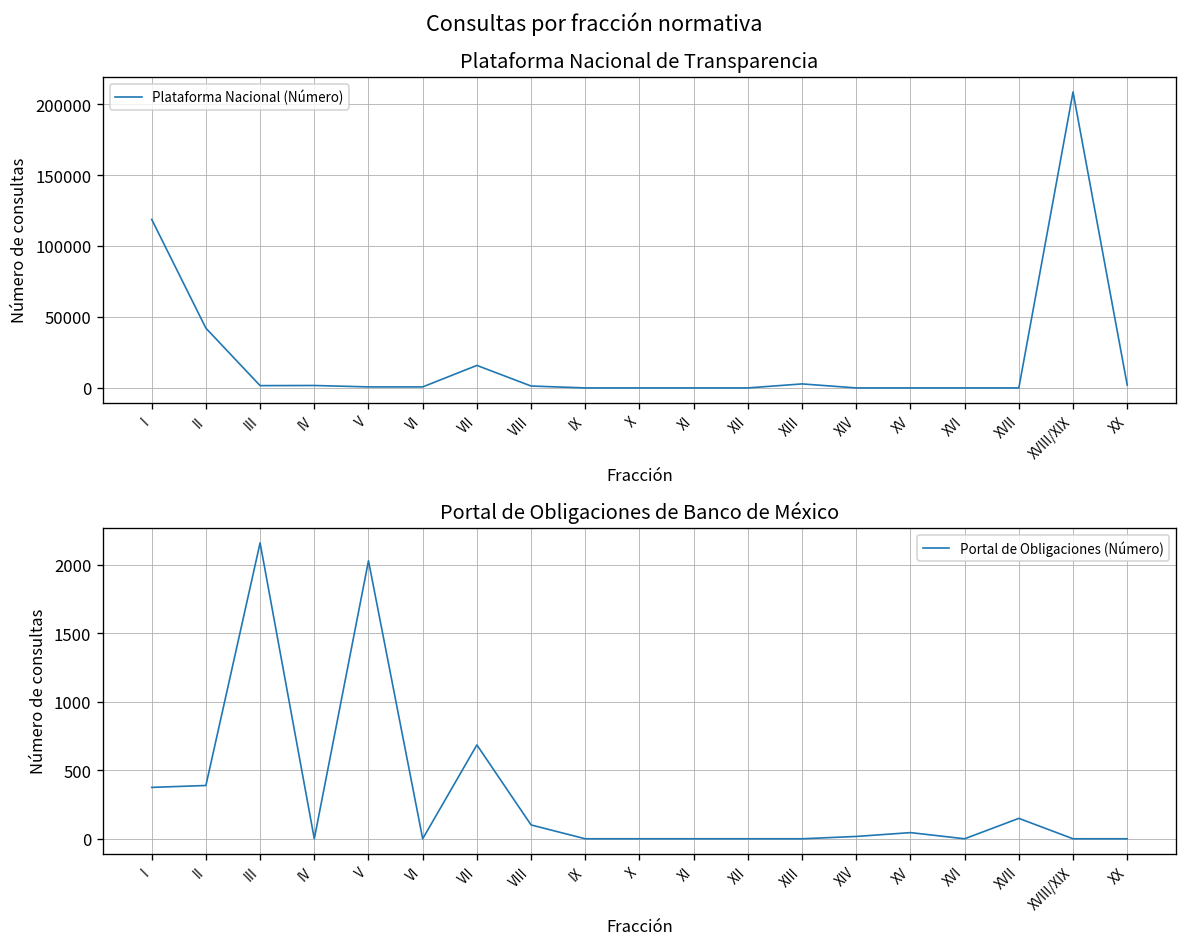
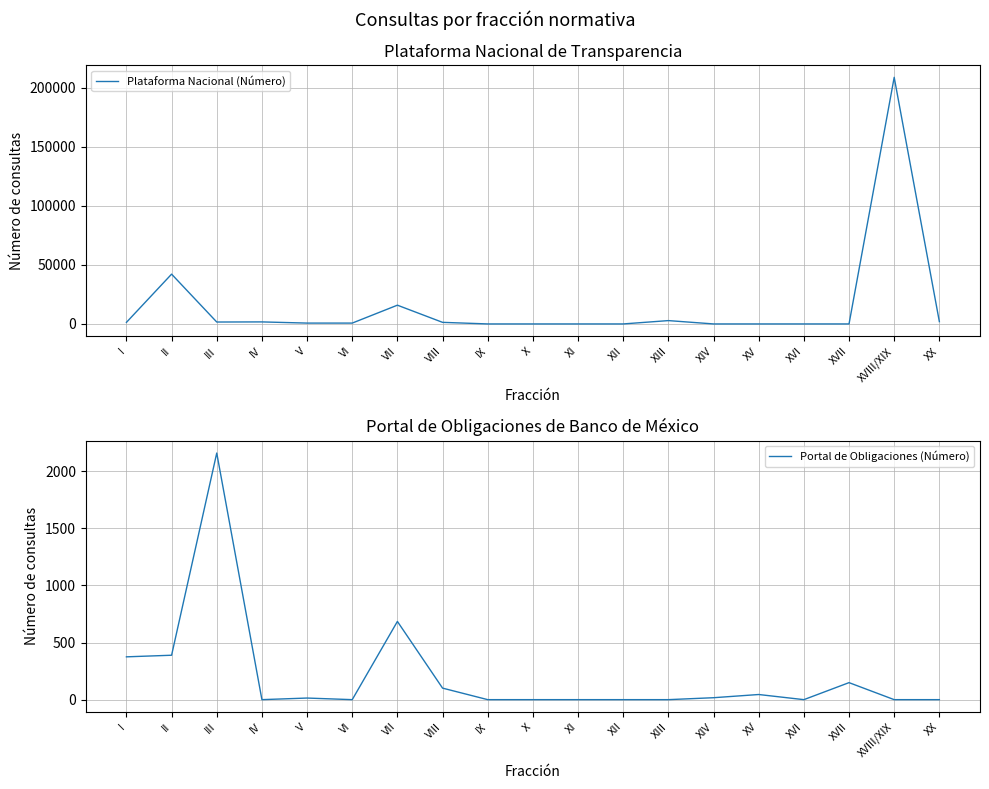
  {
    "Plataforma Nacional de Transparencia": {
-     "I": 119000,
+     "I": 1000,
      "II": 42000,
      "III": 2000,
      "IV": 2000,
      "V": 1000,
      "VI": 1000,
      "VII": 16000,
      "VIII": 1000,
      "IX": 0,
      "X": 0,
      "XI": 0,
      "XII": 0,
      "XIII": 3000,
      "XIV": 0,
      "XV": 0,
      "XVI": 0,
      "XVII": 0,
      "XVIII/XIX": 209000,
      "XX": 2000
    },
    "Portal de Obligaciones de Banco de México": {
      "I": 380,
      "II": 390,
      "III": 2160,
      "IV": 0,
-     "V": 2030,
+     "V": 10,
      "VI": 0,
      "VII": 690,
      "VIII": 100,
      "IX": 0,
      "X": 0,
      "XI": 0,
      "XII": 0,
      "XIII": 0,
      "XIV": 20,
      "XV": 50,
      "XVI": 0,
      "XVII": 150,
      "XVIII/XIX": 0,
      "XX": 0
    }
  }
